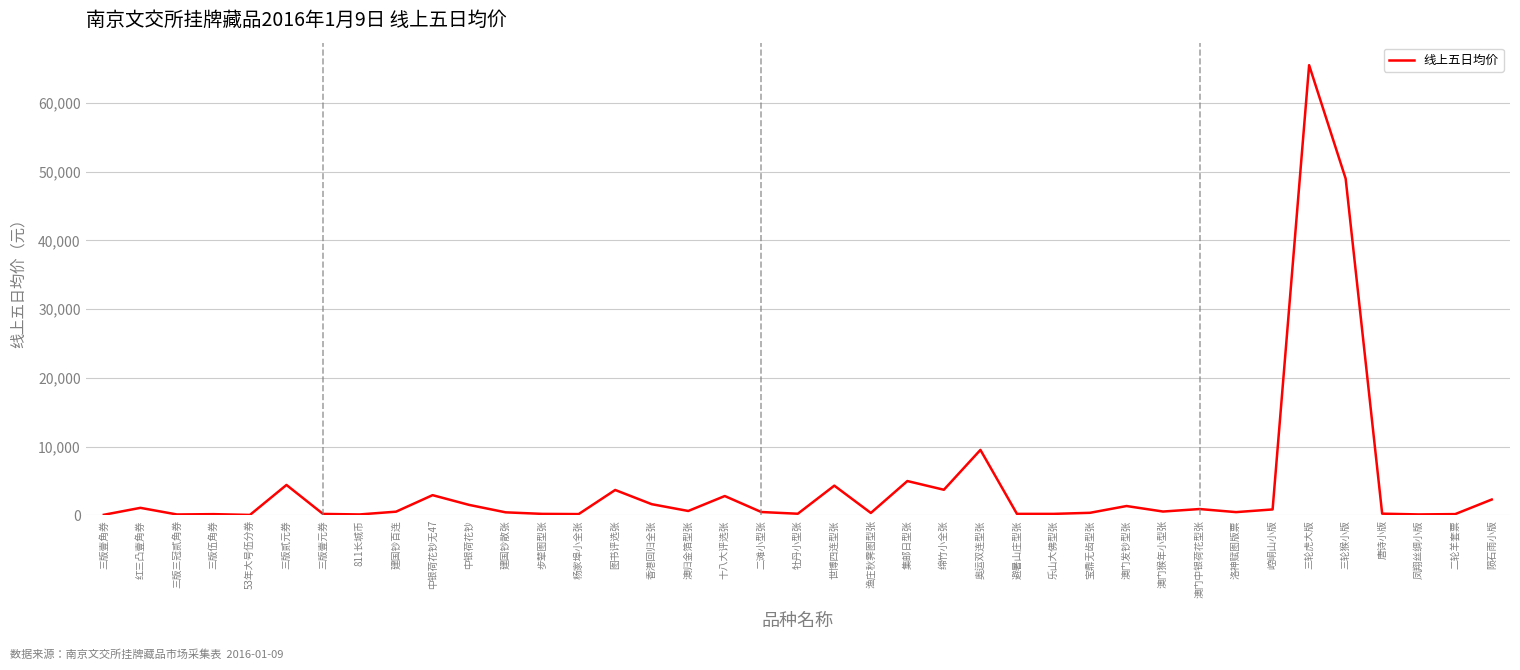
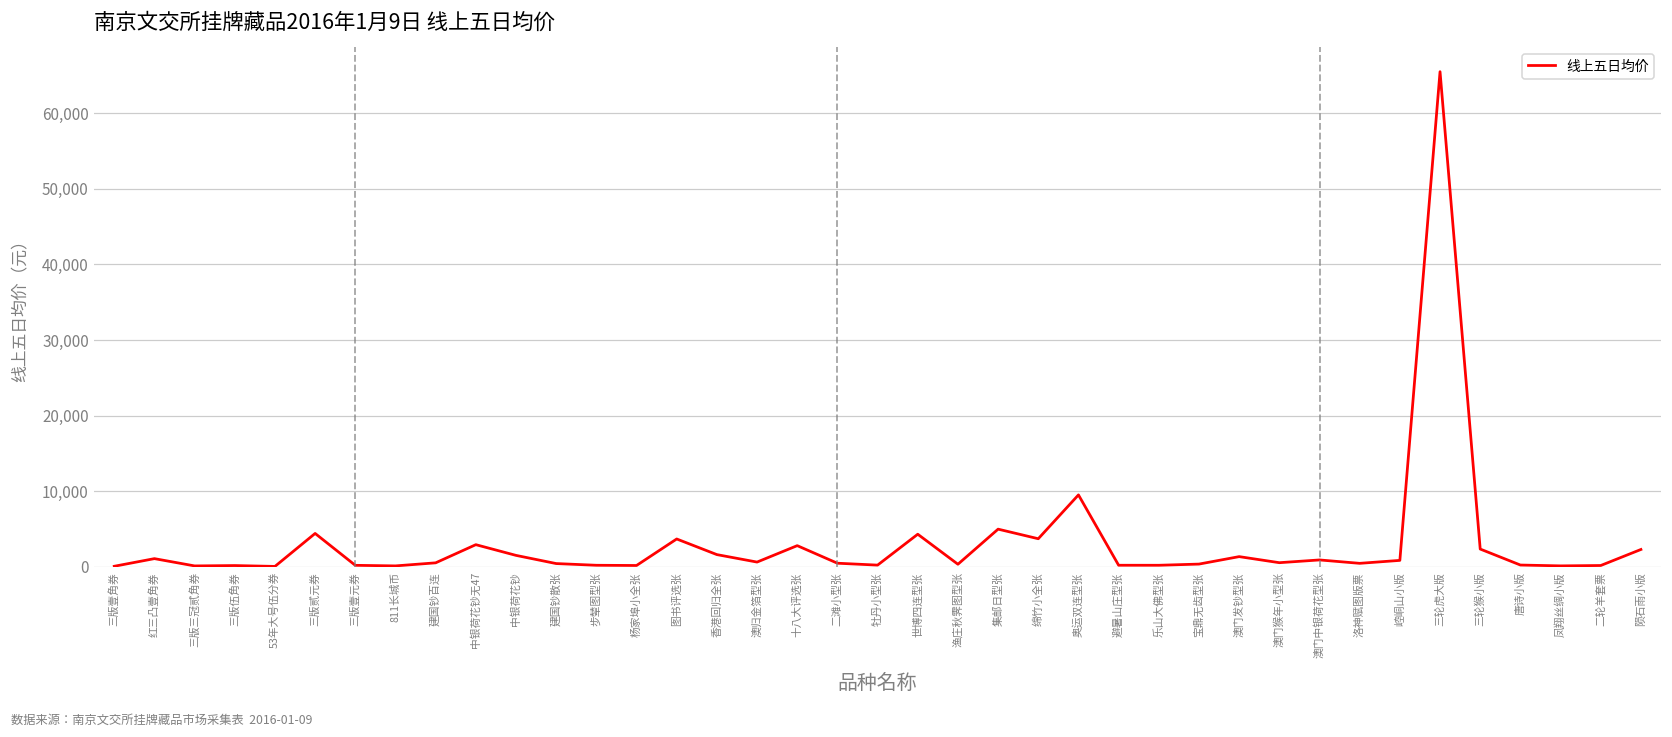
  {
    "三版壹角券": "0",
    "红三凸壹角券": "1,000",
    "三版三冠贰角券": "0",
    "三版伍角券": "0",
    "53年大号伍分券": "0",
    "三版贰元券": "4,000",
    "三版壹元券": "0",
    "811长城币": "0",
    "建国钞百连": "1,000",
    "中银荷花钞无47": "3,000",
    "中银荷花钞": "2,000",
    "建国钞散张": "0",
    "步辇图型张": "0",
    "杨家埠小全张": "0",
    "图书评选张": "4,000",
    "香港回归全张": "2,000",
    "澳归金箔型张": "1,000",
    "十八大评选张": "3,000",
    "二滩小型张": "0",
    "牡丹小型张": "0",
    "世博四连型张": "4,000",
    "渔庄秋霁图型张": "0",
    "集邮日型张": "5,000",
    "绵竹小全张": "4,000",
    "奥运双连型张": "10,000",
    "避暑山庄型张": "0",
    "乐山大佛型张": "0",
    "宝鼎无齿型张": "0",
    "澳门发钞型张": "1,000",
    "澳门猴年小型张": "1,000",
    "澳门中银荷花型张": "1,000",
    "洛神赋图版票": "0",
    "崆峒山小版": "1,000",
    "三轮虎大版": "66,000",
-   "三轮猴小版": "49,000",
+   "三轮猴小版": "2,000",
    "唐诗小版": "0",
    "凤翔丝绸小版": "0",
    "二轮羊套票": "0",
    "陨石雨小版": "2,000"
  }
